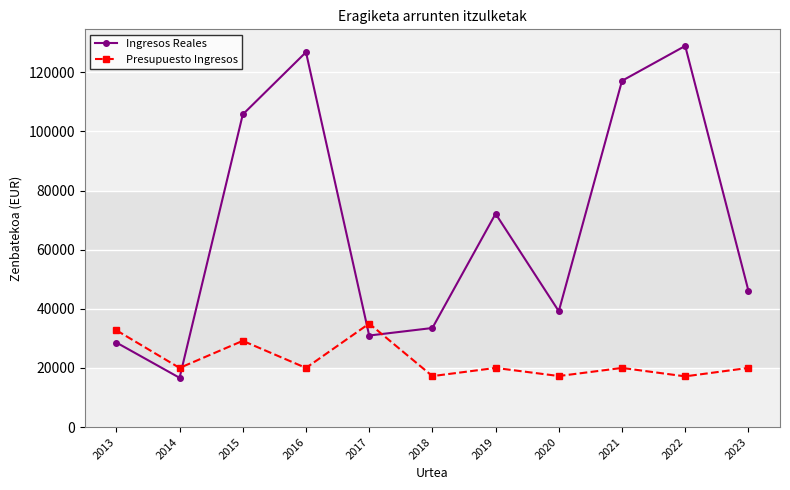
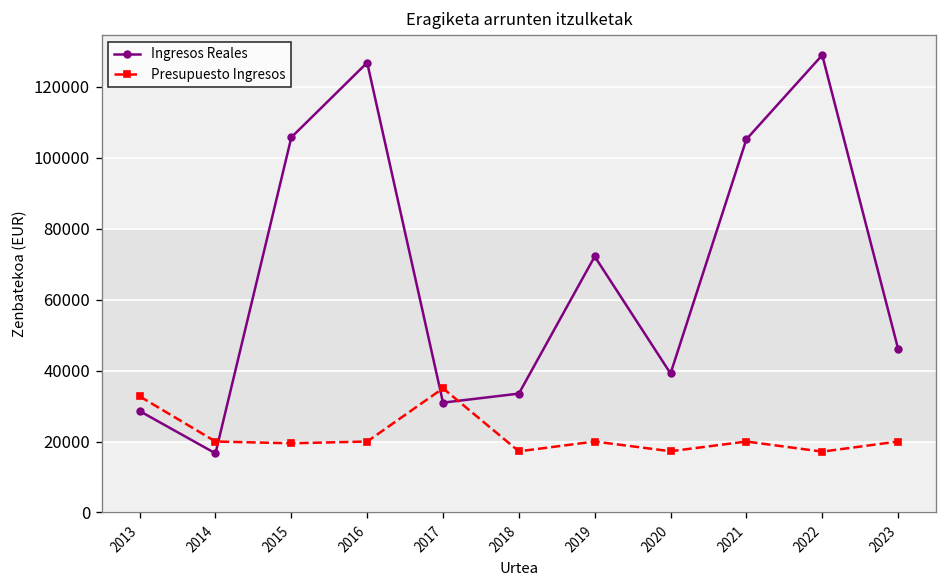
  {
    "Ingresos Reales": {
      "2013": 29000,
      "2014": 17000,
      "2015": 106000,
      "2016": 127000,
      "2017": 31000,
      "2018": 34000,
      "2019": 72000,
      "2020": 39000,
-     "2021": 117000,
+     "2021": 105000,
      "2022": 129000,
      "2023": 46000
    },
    "Presupuesto Ingresos": {
      "2013": 33000,
      "2014": 20000,
-     "2015": 29000,
+     "2015": 20000,
      "2016": 20000,
      "2017": 35000,
      "2018": 17000,
      "2019": 20000,
      "2020": 17000,
      "2021": 20000,
      "2022": 17000,
      "2023": 20000
    }
  }
